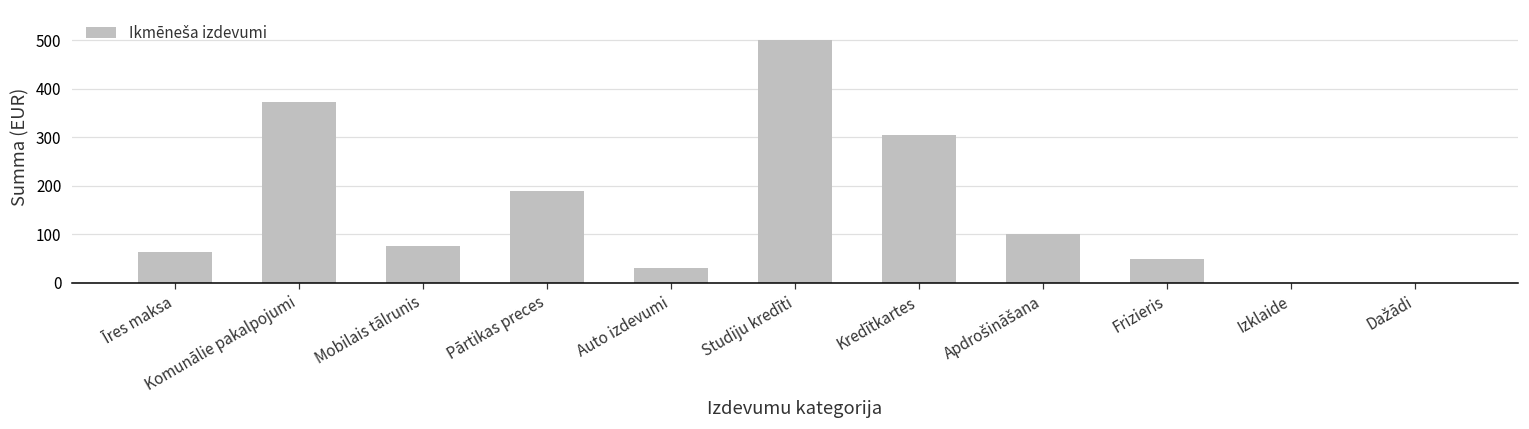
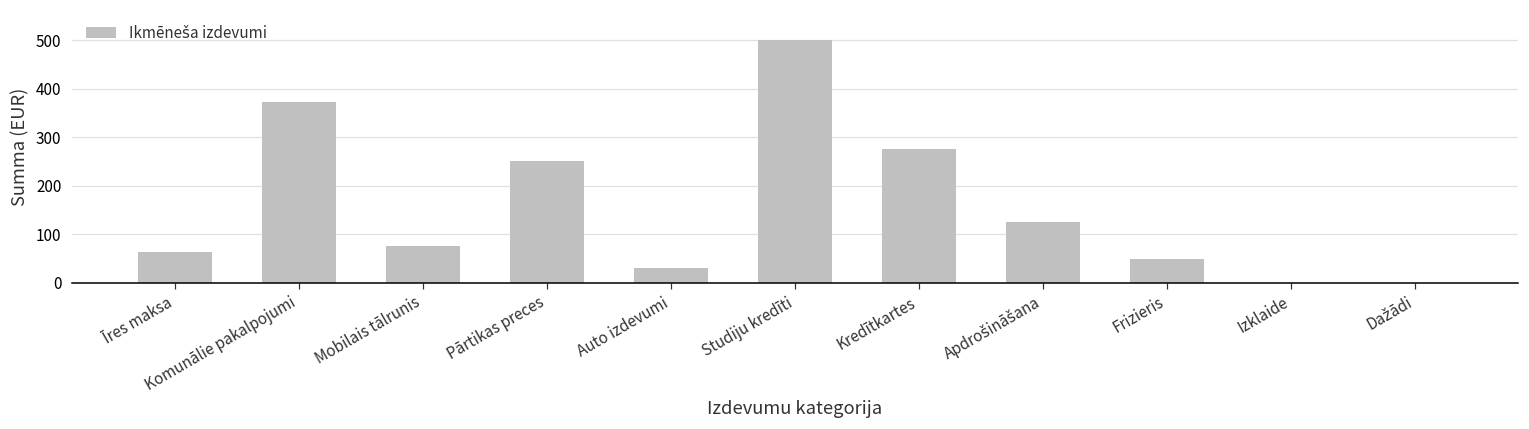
  {
    "Īres maksa": 60,
    "Komunālie pakalpojumi": 370,
    "Mobilais tālrunis": 80,
-   "Pārtikas preces": 190,
+   "Pārtikas preces": 250,
    "Auto izdevumi": 30,
    "Studiju kredīti": 500,
-   "Kredītkartes": 300,
-   "Apdrošināšana": 100,
+   "Kredītkartes": 280,
+   "Apdrošināšana": 130,
    "Frizieris": 50,
    "Izklaide": 0,
    "Dažādi": 0
  }
